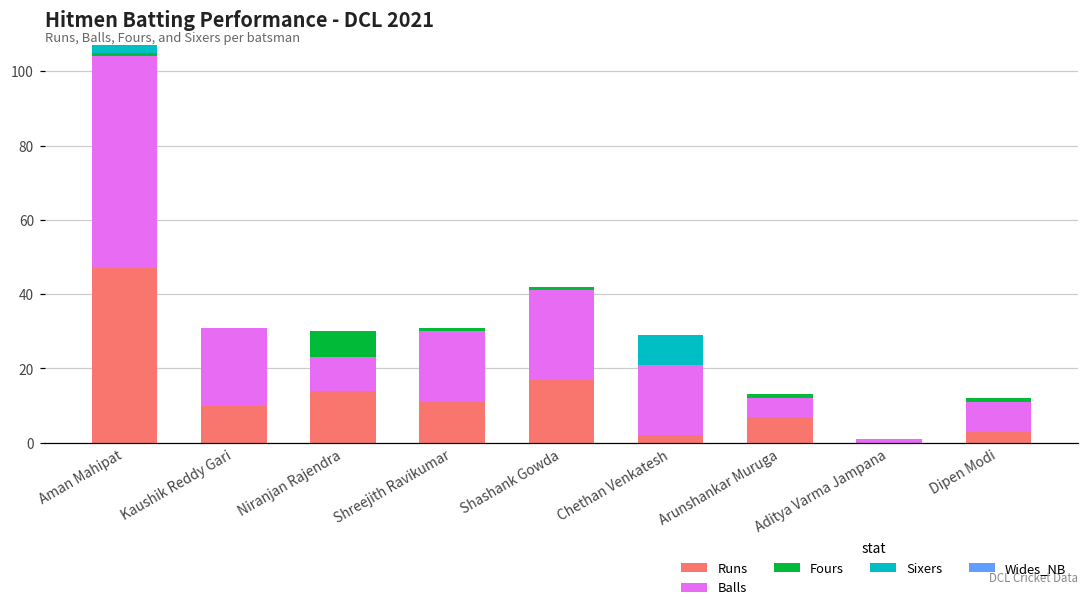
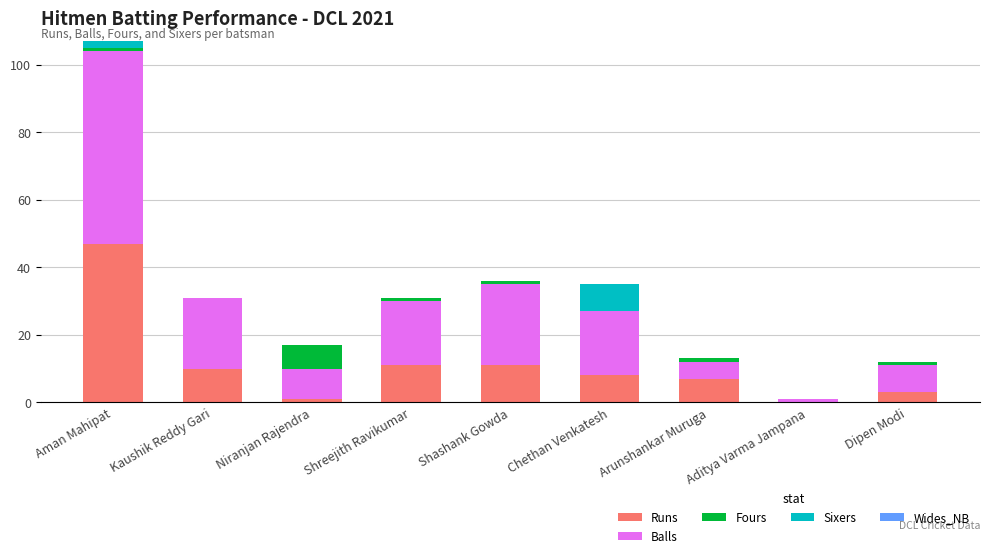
  {
    "Runs": {
      "Aman Mahipat": 47,
      "Kaushik Reddy Gari": 10,
-     "Niranjan Rajendra": 14,
+     "Niranjan Rajendra": 1,
      "Shreejith Ravikumar": 11,
-     "Shashank Gowda": 17,
-     "Chethan Venkatesh": 2,
+     "Shashank Gowda": 11,
+     "Chethan Venkatesh": 8,
      "Arunshankar Muruga": 7,
      "Aditya Varma Jampana": 0,
      "Dipen Modi": 3
    },
    "Balls": {
      "Aman Mahipat": 57,
      "Kaushik Reddy Gari": 21,
      "Niranjan Rajendra": 9,
      "Shreejith Ravikumar": 19,
      "Shashank Gowda": 24,
      "Chethan Venkatesh": 19,
      "Arunshankar Muruga": 5,
      "Aditya Varma Jampana": 1,
      "Dipen Modi": 8
    },
    "Fours": {
      "Aman Mahipat": 1,
      "Kaushik Reddy Gari": 0,
      "Niranjan Rajendra": 7,
      "Shreejith Ravikumar": 1,
      "Shashank Gowda": 1,
      "Chethan Venkatesh": 0,
      "Arunshankar Muruga": 1,
      "Aditya Varma Jampana": 0,
      "Dipen Modi": 1
    },
    "Wides_NB": {
      "Kaushik Reddy Gari": 0,
      "Niranjan Rajendra": 0,
      "Shreejith Ravikumar": 0,
      "Shashank Gowda": 0,
      "Arunshankar Muruga": 0,
      "Aditya Varma Jampana": 0,
      "Dipen Modi": 0
    }
  }
